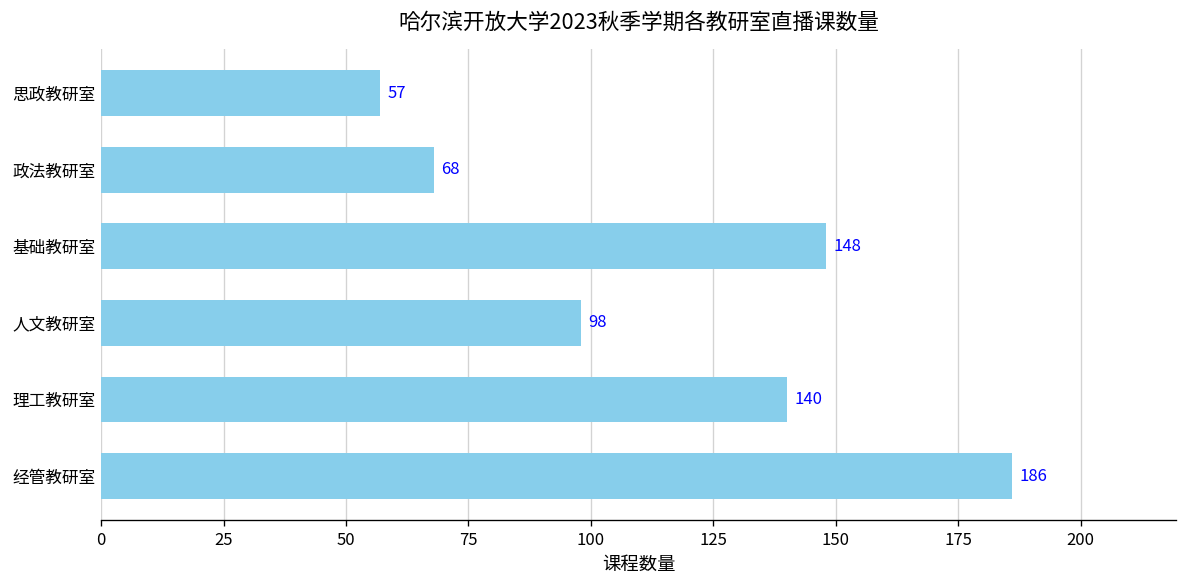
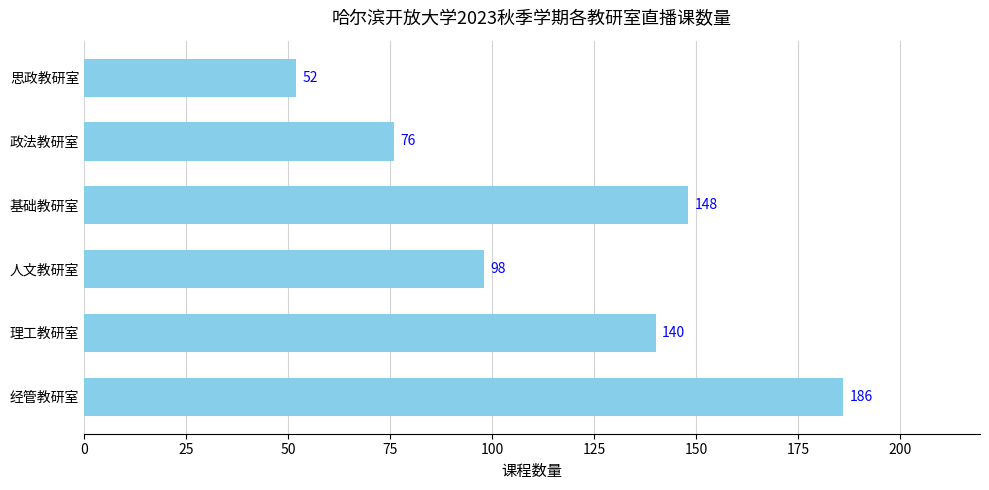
  {
-   "思政教研室": 57,
-   "政法教研室": 68,
+   "思政教研室": 52,
+   "政法教研室": 76,
    "基础教研室": 148,
    "人文教研室": 98,
    "理工教研室": 140,
    "经管教研室": 186
  }
